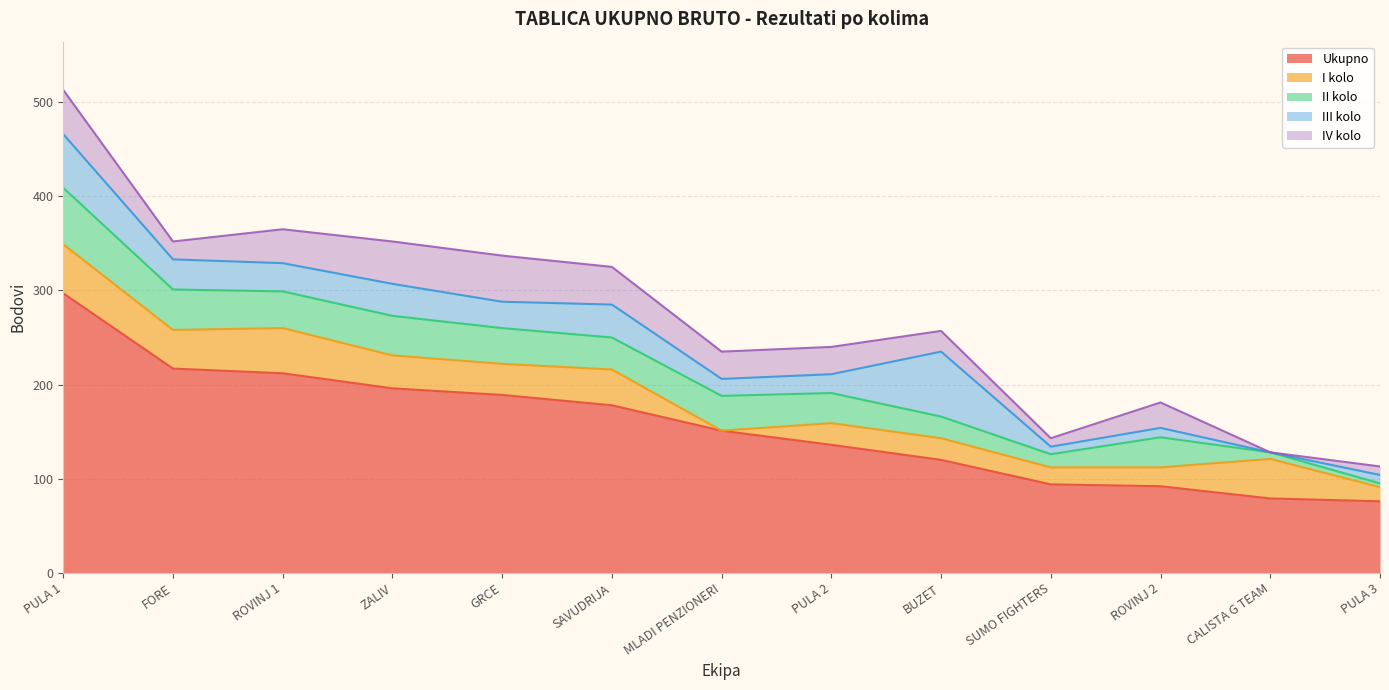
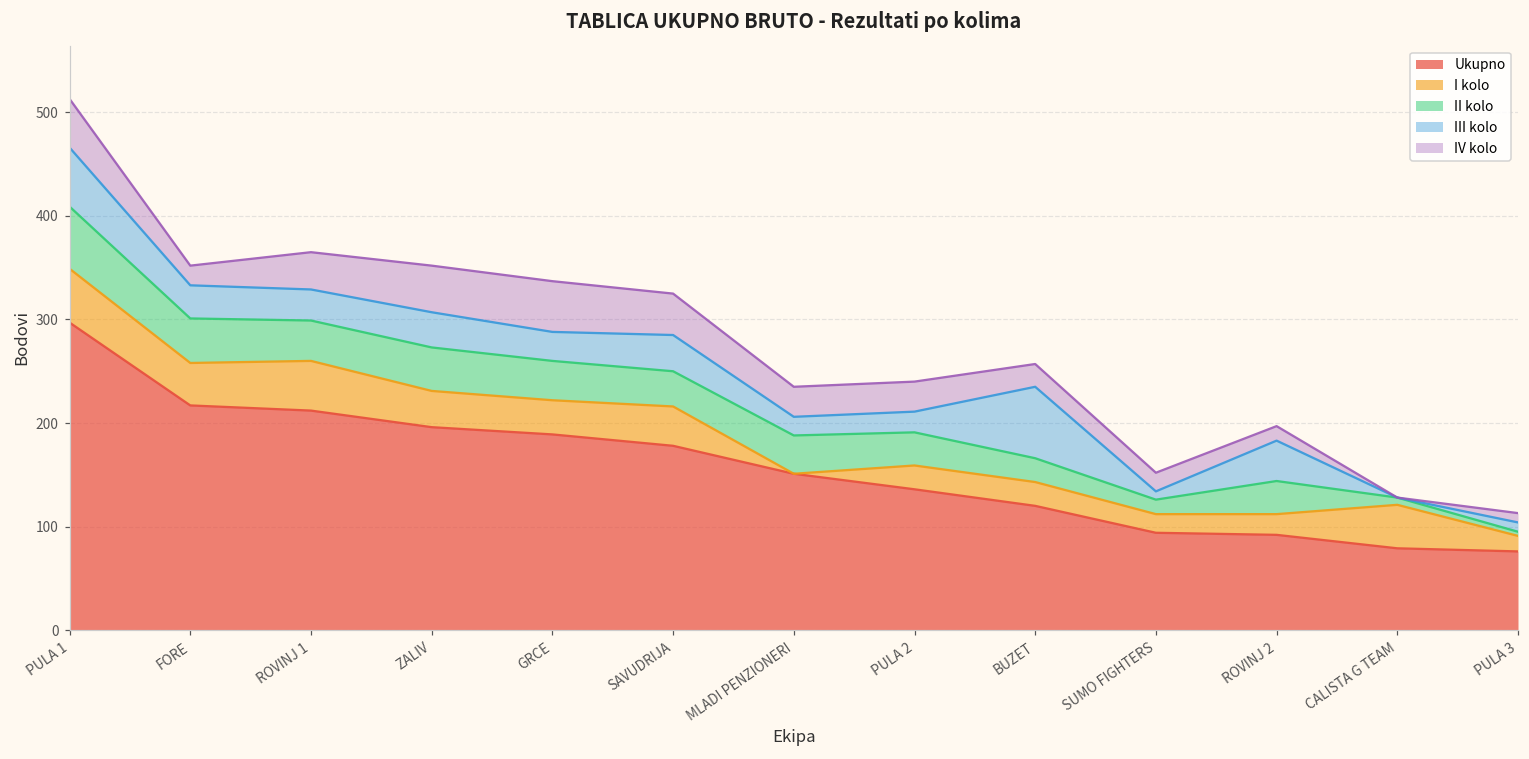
  {
    "Ukupno": {
      "PULA 1": 300,
      "FORE": 220,
      "ROVINJ 1": 210,
      "ZALIV": 200,
      "GRCE": 190,
      "SAVUDRIJA": 180,
      "PULA 2": 140,
      "BUZET": 120,
      "SUMO FIGHTERS": 90,
      "ROVINJ 2": 90,
      "CALISTA G TEAM": 80,
      "PULA 3": 80
    },
    "I kolo": {
      "PULA 1": 50,
      "FORE": 40,
      "ROVINJ 1": 50,
      "ZALIV": 40,
      "GRCE": 30,
      "SAVUDRIJA": 40,
      "PULA 2": 20,
      "BUZET": 20,
      "SUMO FIGHTERS": 20,
      "ROVINJ 2": 20,
      "CALISTA G TEAM": 40,
      "PULA 3": 20
    },
    "II kolo": {
      "PULA 1": 60,
      "FORE": 40,
      "ROVINJ 1": 40,
      "ZALIV": 40,
      "GRCE": 40,
      "SAVUDRIJA": 30,
      "MLADI PENZIONERI": 40,
      "PULA 2": 30,
      "BUZET": 20,
      "SUMO FIGHTERS": 10,
      "ROVINJ 2": 30,
      "PULA 3": 0
    },
    "III kolo": {
      "PULA 1": 60,
      "FORE": 30,
      "ROVINJ 1": 30,
      "ZALIV": 30,
      "GRCE": 30,
      "SAVUDRIJA": 40,
      "MLADI PENZIONERI": 20,
      "PULA 2": 20,
      "BUZET": 70,
      "SUMO FIGHTERS": 10,
-     "ROVINJ 2": 10,
+     "ROVINJ 2": 40,
      "PULA 3": 10
    },
    "IV kolo": {
      "PULA 1": 50,
      "FORE": 20,
      "ROVINJ 1": 40,
      "ZALIV": 50,
      "GRCE": 50,
      "SAVUDRIJA": 40,
      "MLADI PENZIONERI": 30,
      "PULA 2": 30,
      "BUZET": 20,
-     "SUMO FIGHTERS": 10,
-     "ROVINJ 2": 30,
+     "SUMO FIGHTERS": 20,
+     "ROVINJ 2": 10,
      "PULA 3": 10
    }
  }
